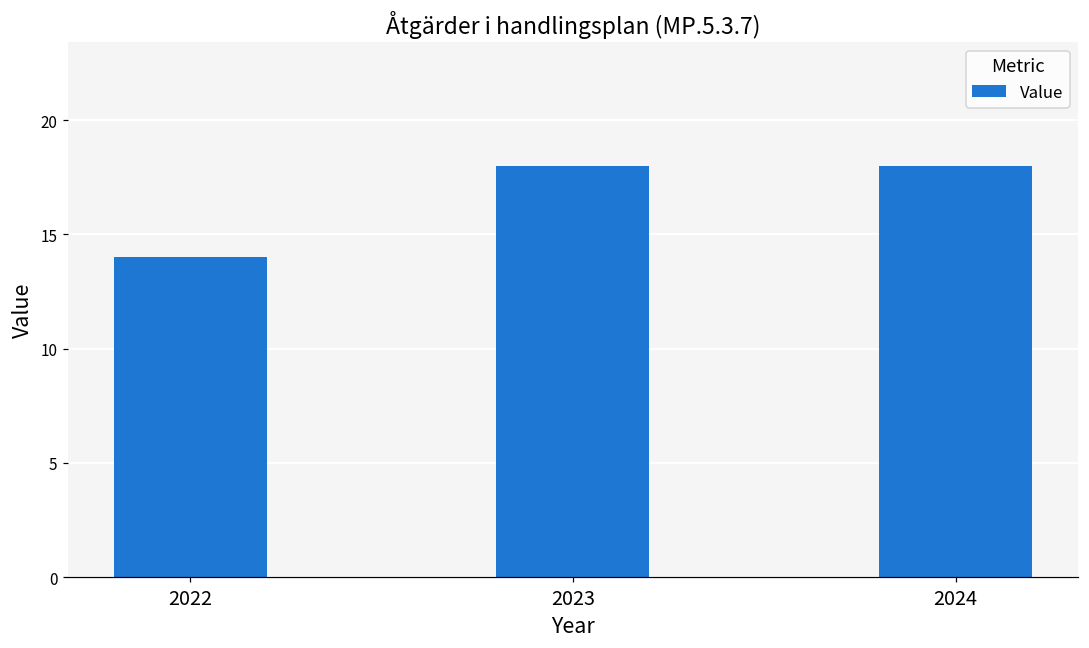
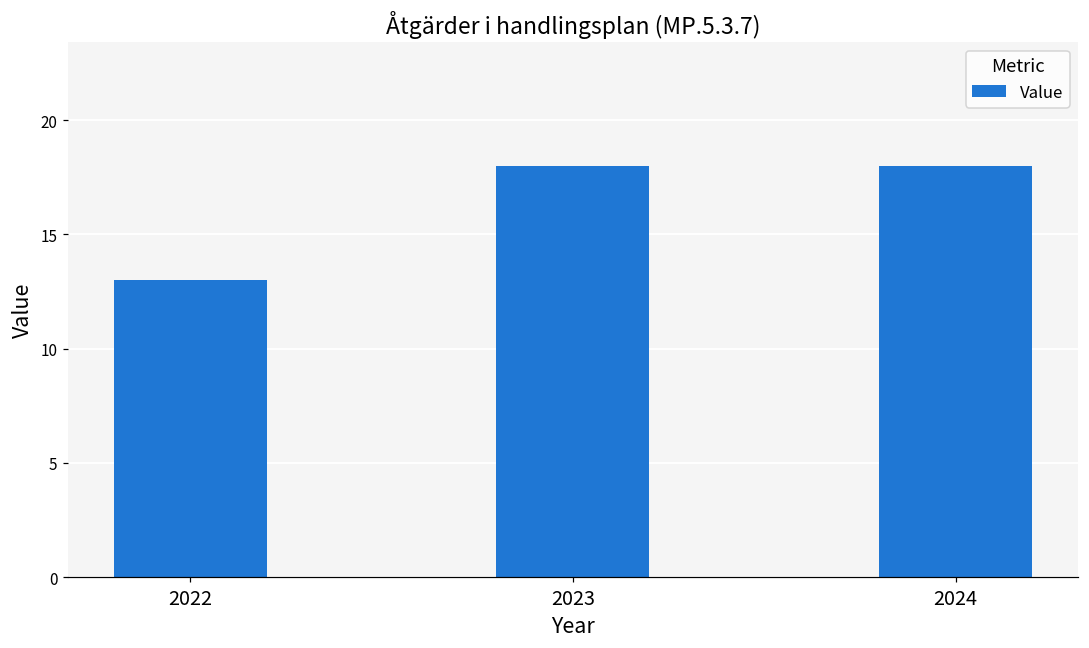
  {
-   "2022": 14,
+   "2022": 13,
    "2023": 18,
    "2024": 18
  }
